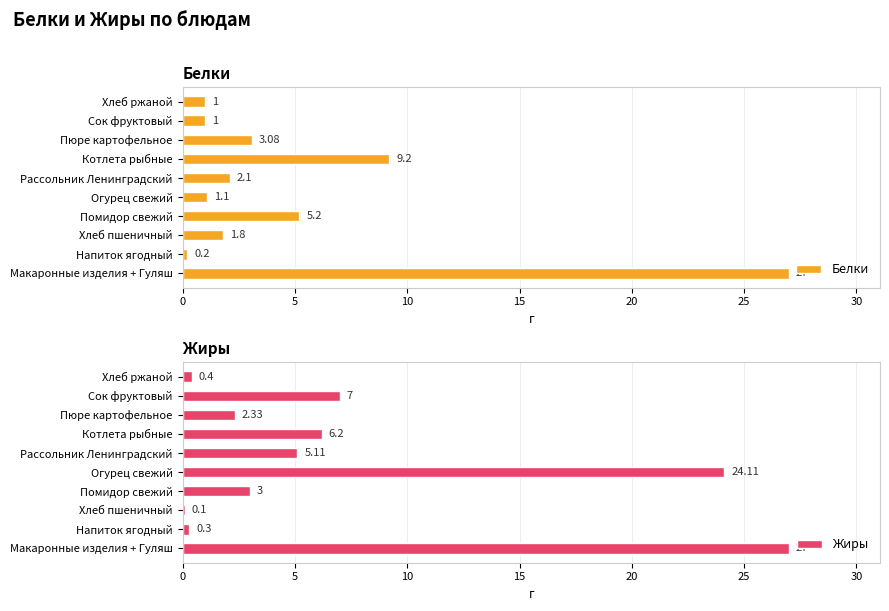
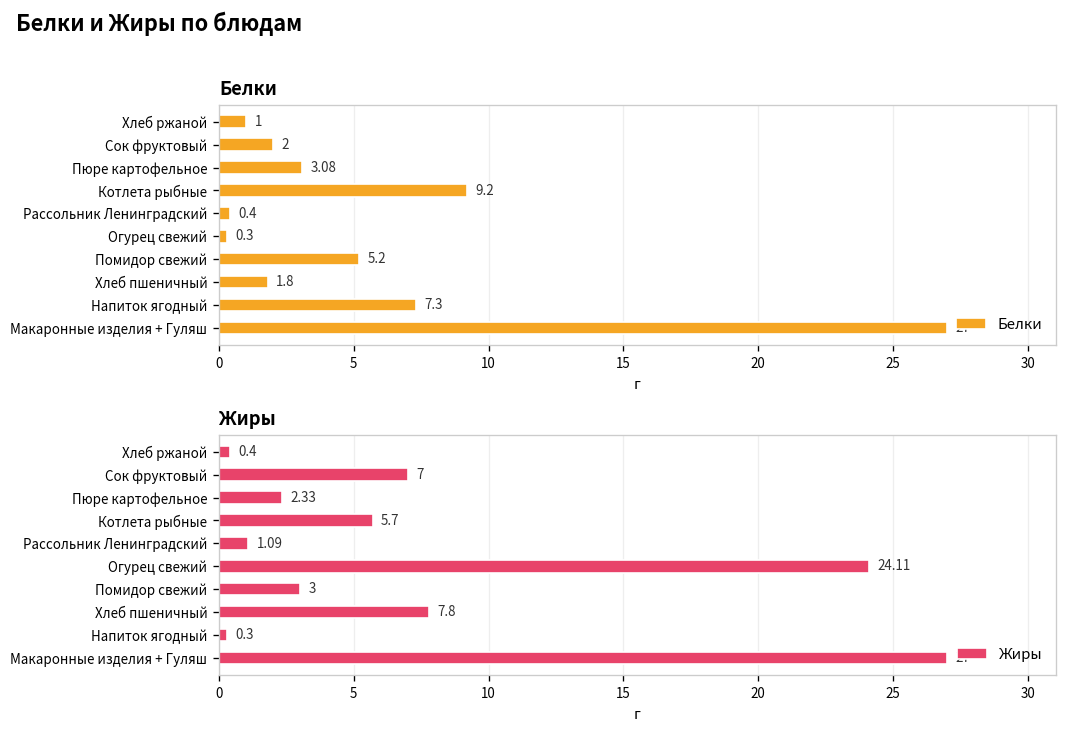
  {
    "Белки": {
      "Хлеб ржаной": 1,
-     "Сок фруктовый": 1,
+     "Сок фруктовый": 2,
      "Пюре картофельное": 3.08,
      "Котлета рыбные": 9.2,
-     "Рассольник Ленинградский": 2.1,
-     "Огурец свежий": 1.1,
+     "Рассольник Ленинградский": 0.4,
+     "Огурец свежий": 0.3,
      "Помидор свежий": 5.2,
      "Хлеб пшеничный": 1.8,
-     "Напиток ягодный": 0.2,
+     "Напиток ягодный": 7.3,
      "Макаронные изделия + Гуляш": 27
    },
    "Жиры": {
      "Хлеб ржаной": 0.4,
      "Сок фруктовый": 7,
      "Пюре картофельное": 2.33,
-     "Котлета рыбные": 6.2,
-     "Рассольник Ленинградский": 5.11,
+     "Котлета рыбные": 5.7,
+     "Рассольник Ленинградский": 1.09,
      "Огурец свежий": 24.11,
      "Помидор свежий": 3,
-     "Хлеб пшеничный": 0.1,
+     "Хлеб пшеничный": 7.8,
      "Напиток ягодный": 0.3,
      "Макаронные изделия + Гуляш": 27
    }
  }
